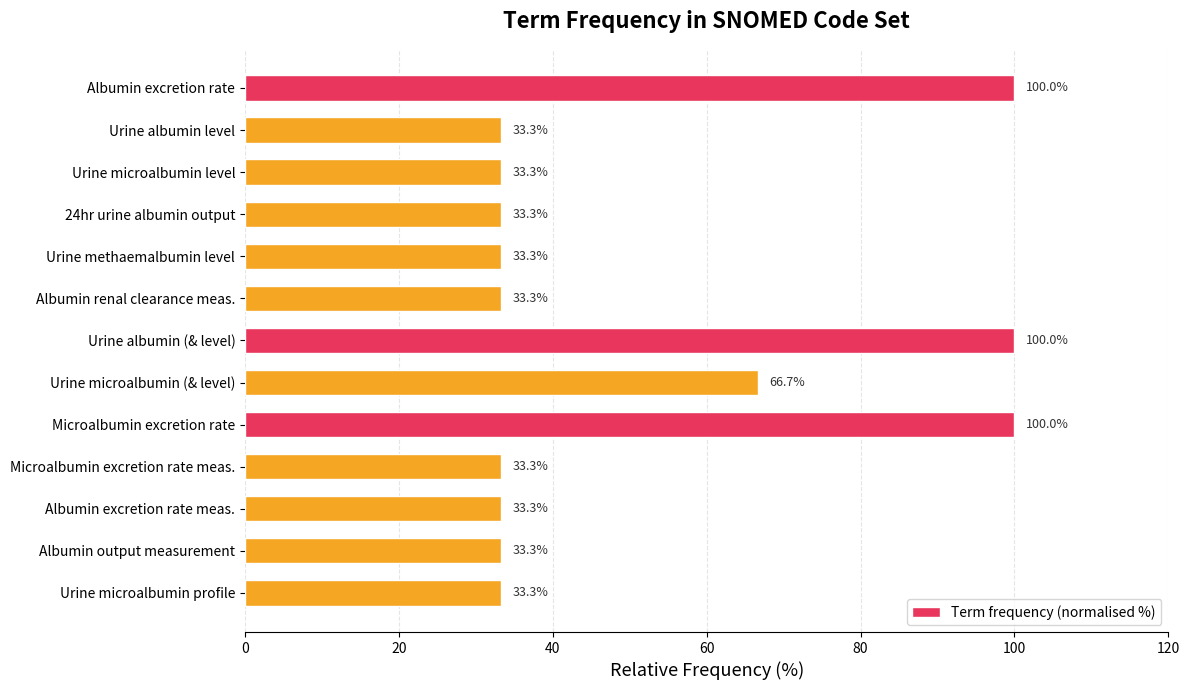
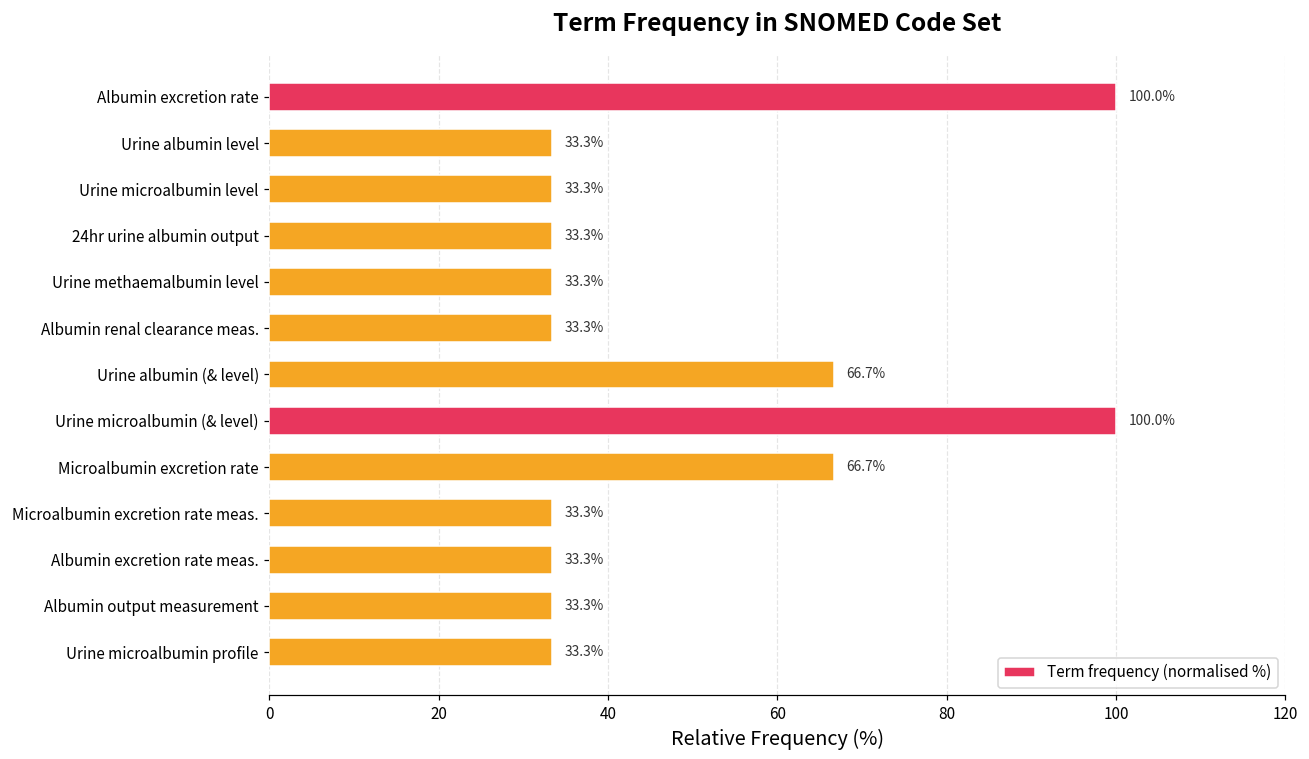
  {
    "Albumin excretion rate": "100.0%",
    "Urine albumin level": "33.3%",
    "Urine microalbumin level": "33.3%",
    "24hr urine albumin output": "33.3%",
    "Urine methaemalbumin level": "33.3%",
    "Albumin renal clearance meas.": "33.3%",
-   "Urine albumin (& level)": "100.0%",
-   "Urine microalbumin (& level)": "66.7%",
-   "Microalbumin excretion rate": "100.0%",
+   "Urine albumin (& level)": "66.7%",
+   "Urine microalbumin (& level)": "100.0%",
+   "Microalbumin excretion rate": "66.7%",
    "Microalbumin excretion rate meas.": "33.3%",
    "Albumin excretion rate meas.": "33.3%",
    "Albumin output measurement": "33.3%",
    "Urine microalbumin profile": "33.3%"
  }
